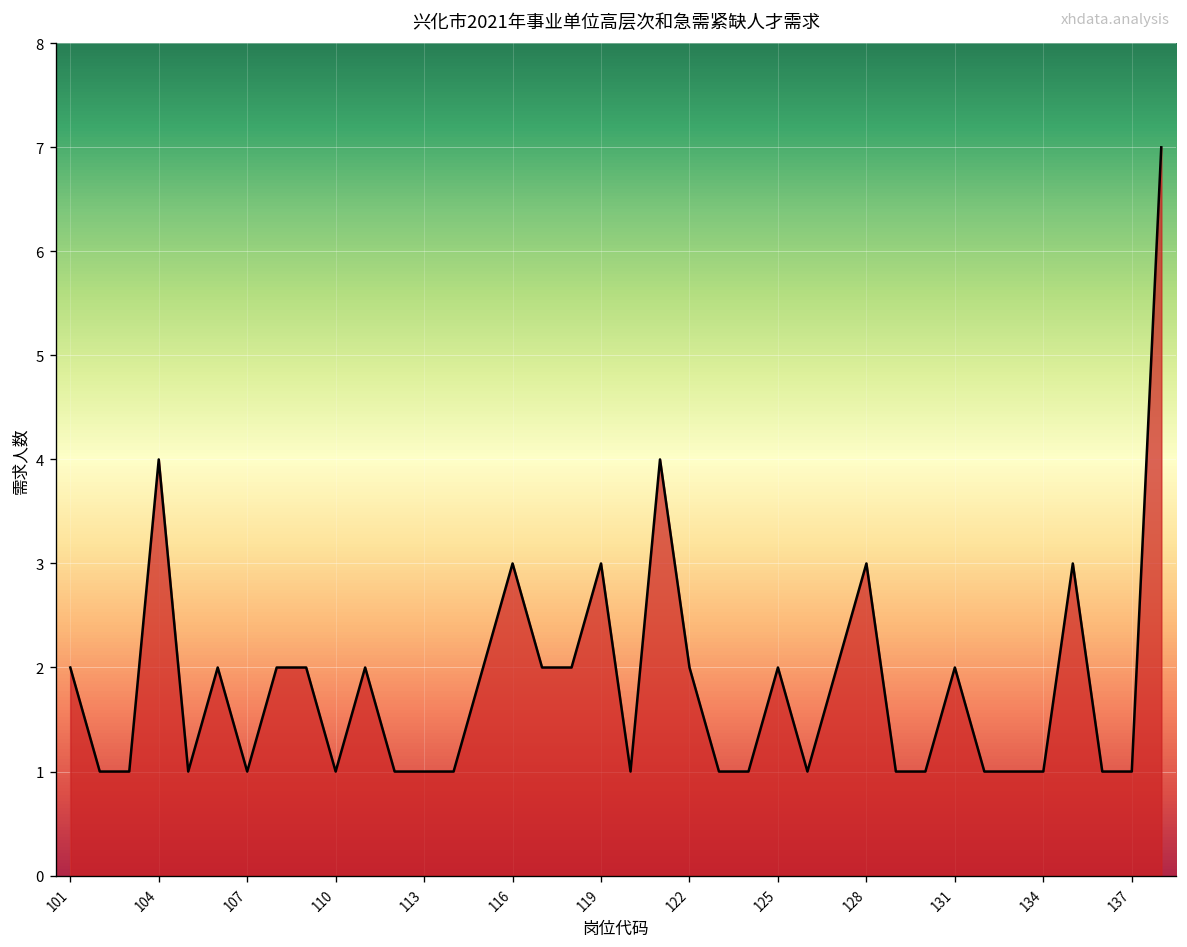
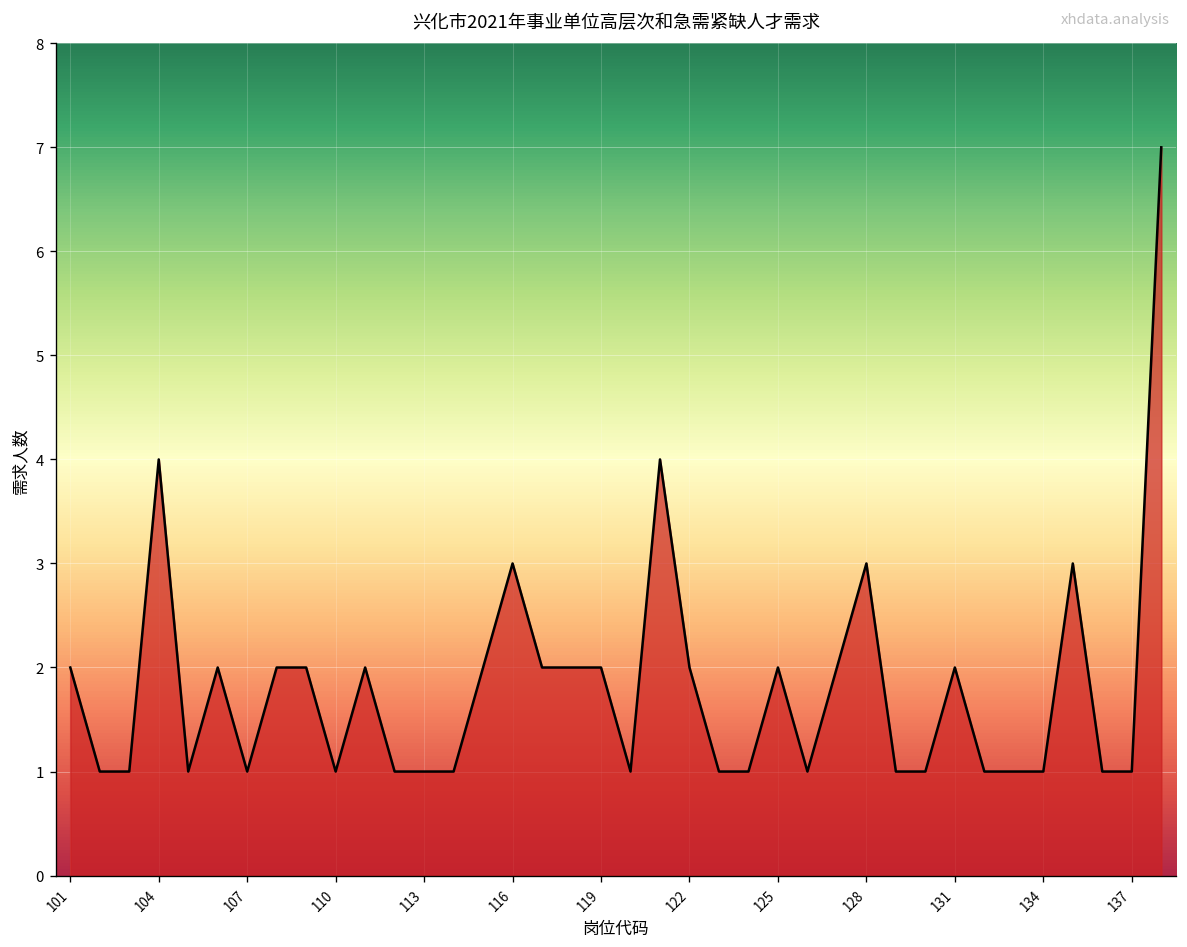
  {
    "101": 2,
    "104": 4,
    "107": 1,
    "110": 1,
    "113": 1,
    "116": 3,
-   "119": 3,
+   "119": 2,
    "122": 2,
    "125": 2,
    "128": 3,
    "131": 2,
    "134": 1,
    "137": 1
  }
